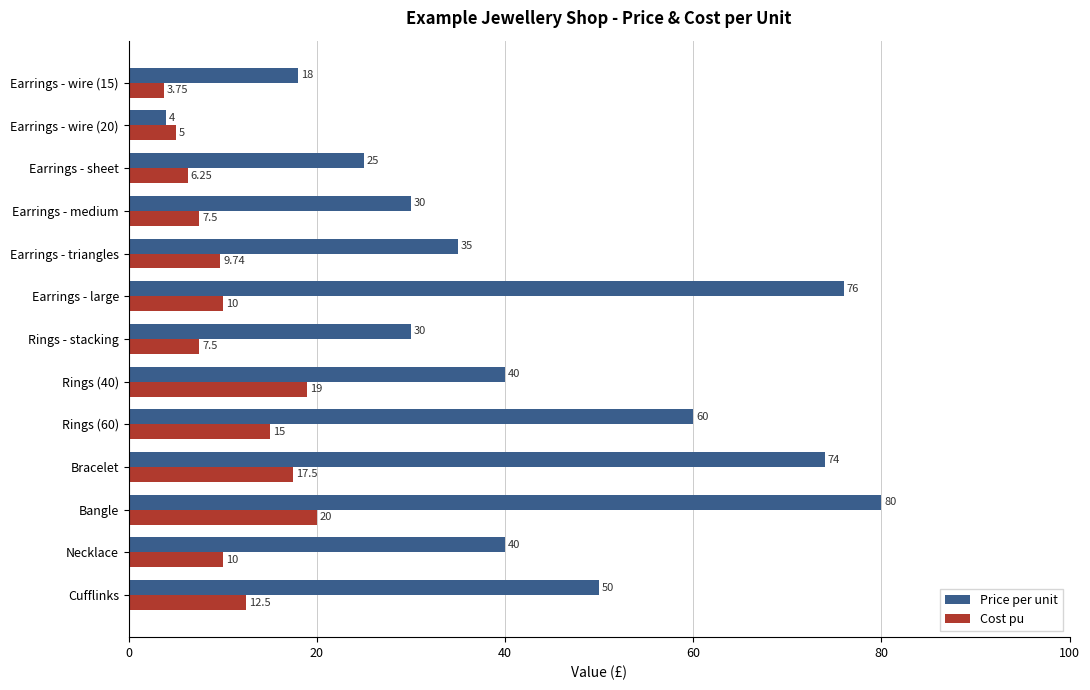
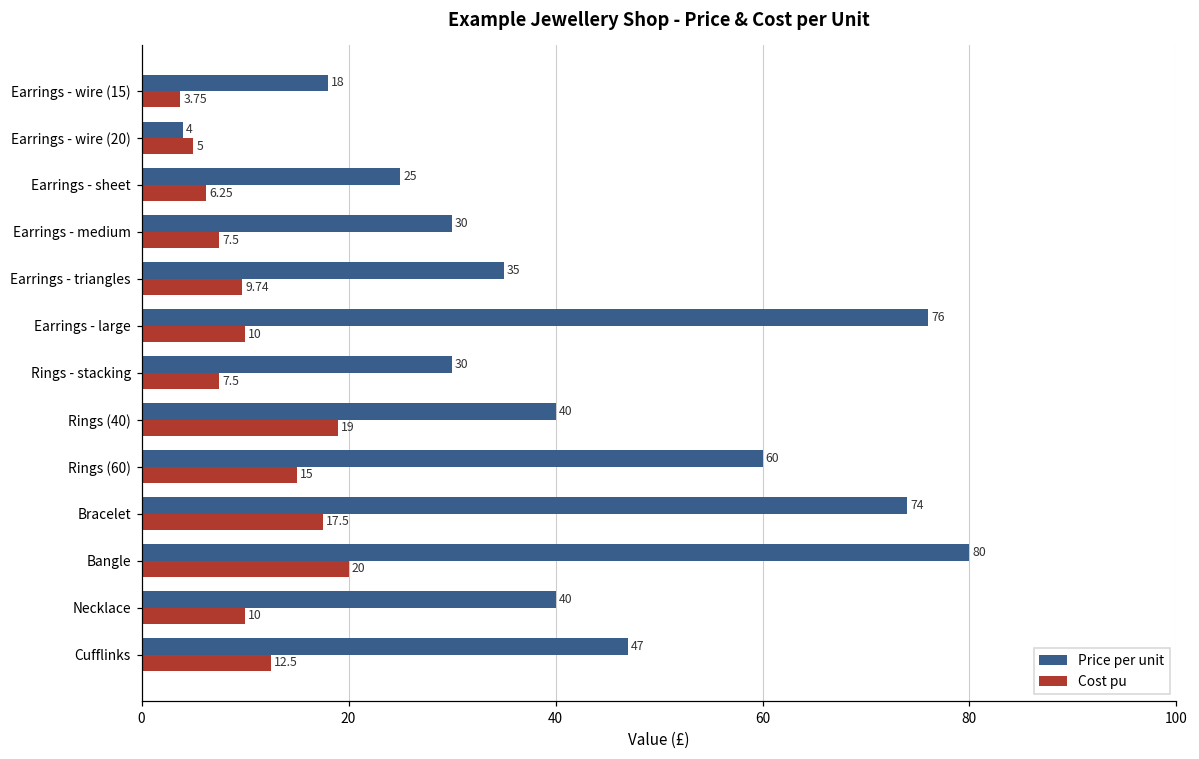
  {
    "Price per unit": {
      "Earrings - wire (15)": 18,
      "Earrings - wire (20)": 4,
      "Earrings - sheet": 25,
      "Earrings - medium": 30,
      "Earrings - triangles": 35,
      "Earrings - large": 76,
      "Rings - stacking": 30,
      "Rings (40)": 40,
      "Rings (60)": 60,
      "Bracelet": 74,
      "Bangle": 80,
      "Necklace": 40,
-     "Cufflinks": 50
+     "Cufflinks": 47
    },
    "Cost pu": {
      "Earrings - wire (15)": 3.75,
      "Earrings - wire (20)": 5,
      "Earrings - sheet": 6.25,
      "Earrings - medium": 7.5,
      "Earrings - triangles": 9.74,
      "Earrings - large": 10,
      "Rings - stacking": 7.5,
      "Rings (40)": 19,
      "Rings (60)": 15,
      "Bracelet": 17.5,
      "Bangle": 20,
      "Necklace": 10,
      "Cufflinks": 12.5
    }
  }
